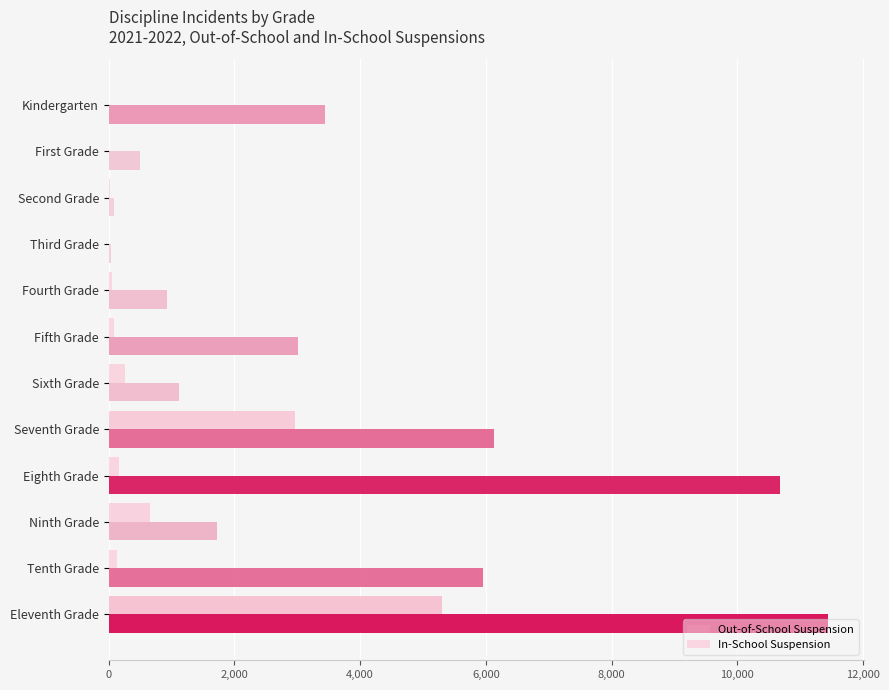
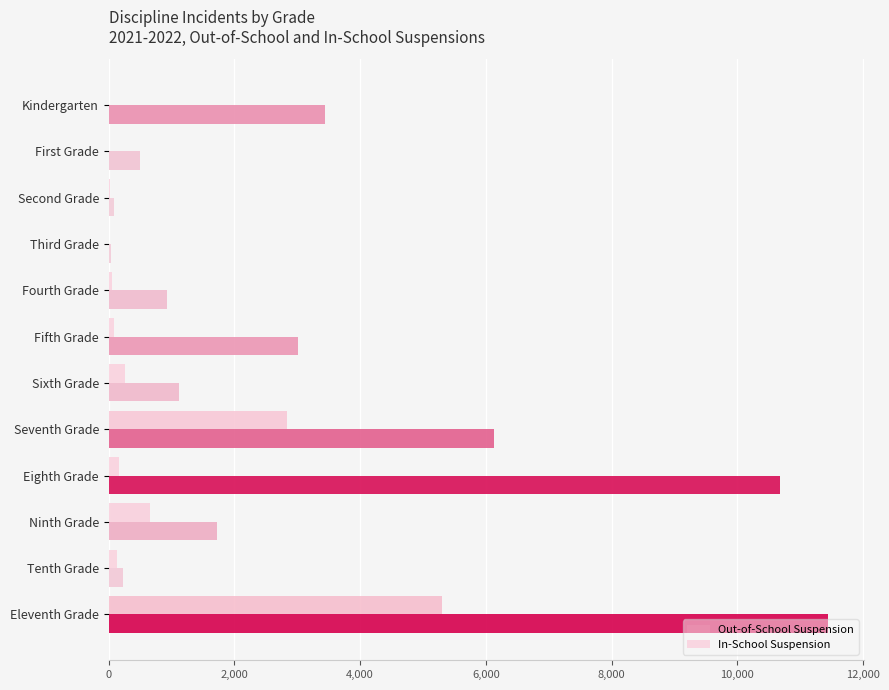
  {
    "Out-of-School Suspension": {
      "Kindergarten": "3,400",
      "First Grade": "500",
      "Second Grade": "100",
      "Third Grade": "0",
      "Fourth Grade": "900",
      "Fifth Grade": "3,000",
      "Sixth Grade": "1,100",
      "Seventh Grade": "6,100",
      "Eighth Grade": "10,700",
      "Ninth Grade": "1,700",
-     "Tenth Grade": "6,000"
+     "Tenth Grade": "200"
    },
    "In-School Suspension": {
      "Kindergarten": "0",
      "First Grade": "0",
      "Fourth Grade": "100",
      "Fifth Grade": "100",
      "Sixth Grade": "300",
-     "Seventh Grade": "3,000",
+     "Seventh Grade": "2,800",
      "Eighth Grade": "200",
      "Ninth Grade": "700",
      "Tenth Grade": "100",
      "Eleventh Grade": "5,300"
    }
  }
